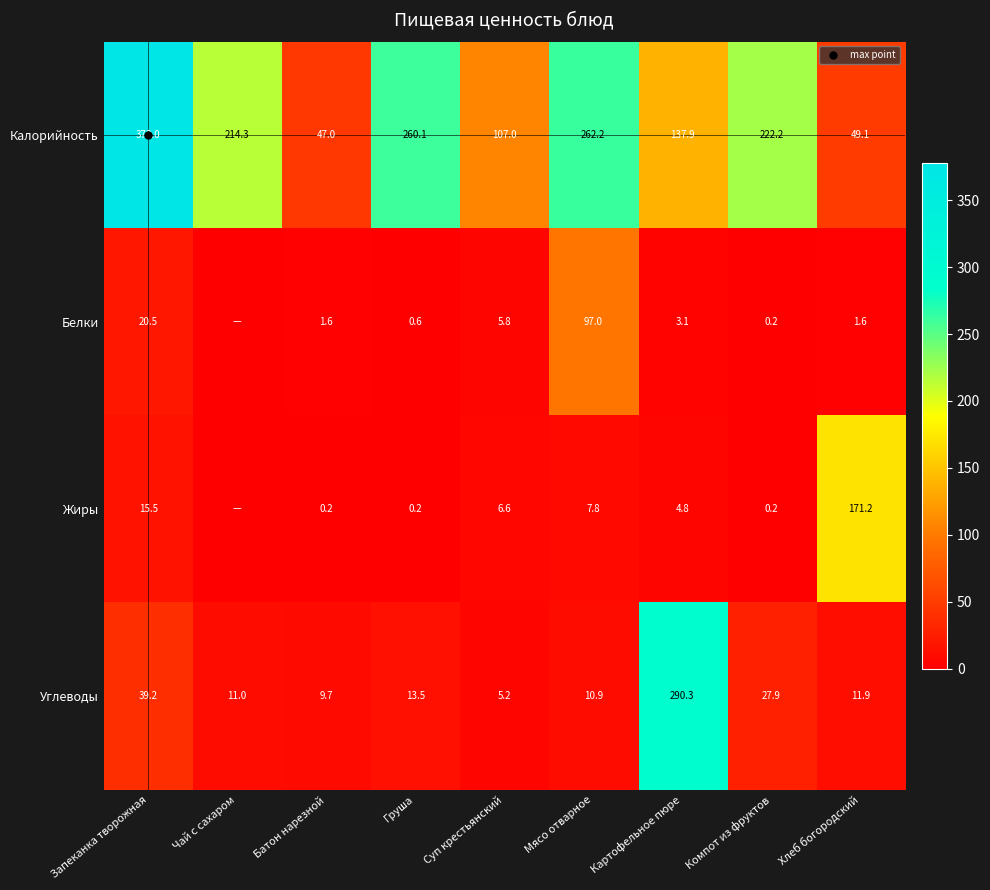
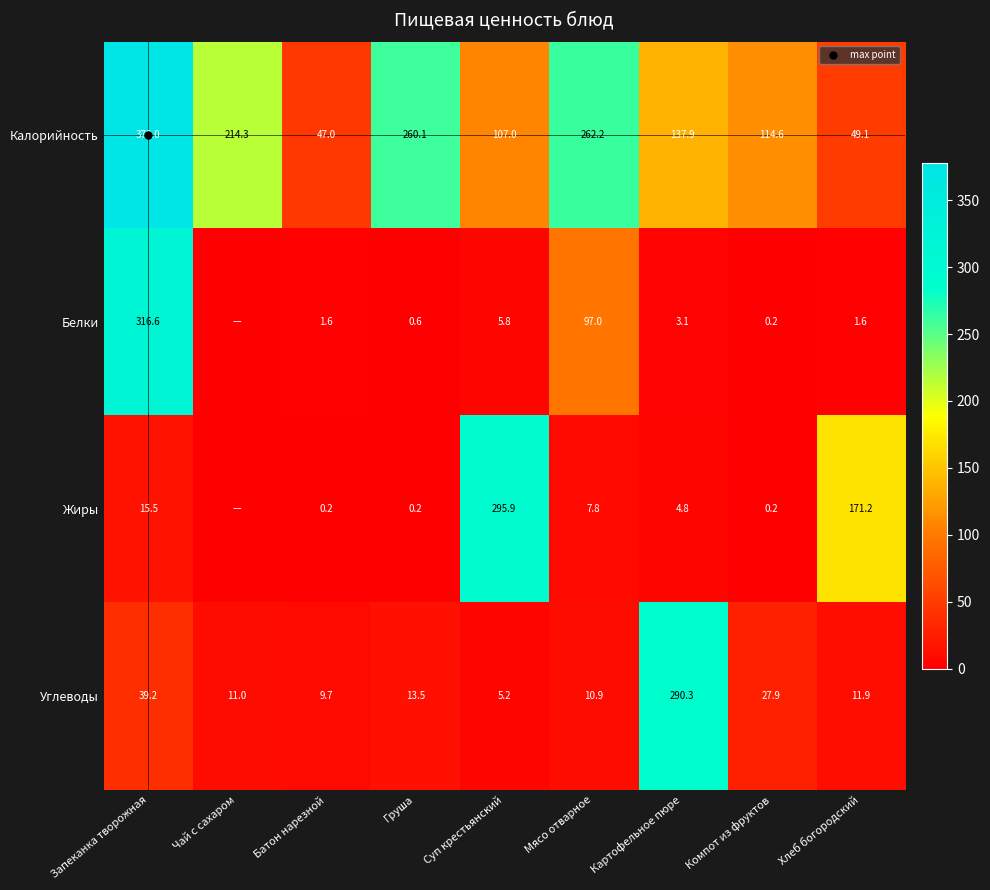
  {
    "Калорийность": {
      "Чай с сахаром": 214.3,
      "Батон нарезной": 47.0,
      "Груша": 260.1,
      "Суп крестьянский": 107.0,
      "Мясо отварное": 262.2,
      "Картофельное пюре": 137.9,
-     "Компот из фруктов": 222.2,
+     "Компот из фруктов": 114.6,
      "Хлеб богородский": 49.1
    },
    "Белки": {
-     "Запеканка творожная": 20.5,
+     "Запеканка творожная": 316.6,
      "Батон нарезной": 1.6,
      "Груша": 0.6,
      "Суп крестьянский": 5.8,
      "Мясо отварное": 97.0,
      "Картофельное пюре": 3.1,
      "Компот из фруктов": 0.2,
      "Хлеб богородский": 1.6
    },
    "Жиры": {
      "Запеканка творожная": 15.5,
      "Батон нарезной": 0.2,
      "Груша": 0.2,
-     "Суп крестьянский": 6.6,
+     "Суп крестьянский": 295.9,
      "Мясо отварное": 7.8,
      "Картофельное пюре": 4.8,
      "Компот из фруктов": 0.2,
      "Хлеб богородский": 171.2
    },
    "Углеводы": {
      "Запеканка творожная": 39.2,
      "Чай с сахаром": 11.0,
      "Батон нарезной": 9.7,
      "Груша": 13.5,
      "Суп крестьянский": 5.2,
      "Мясо отварное": 10.9,
      "Картофельное пюре": 290.3,
      "Компот из фруктов": 27.9,
      "Хлеб богородский": 11.9
    }
  }
